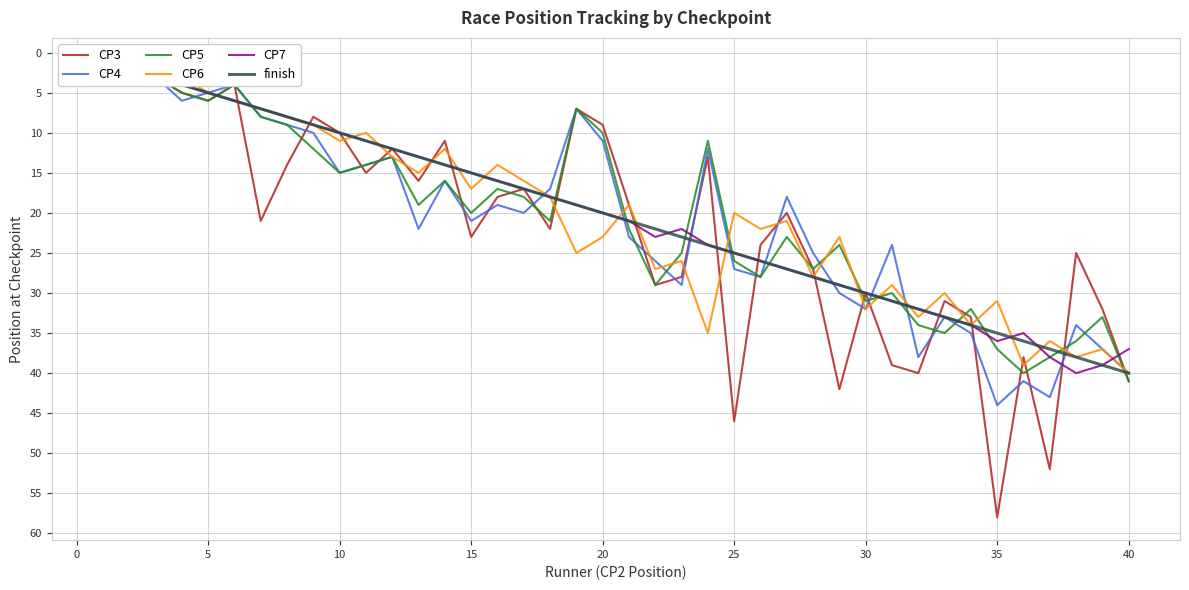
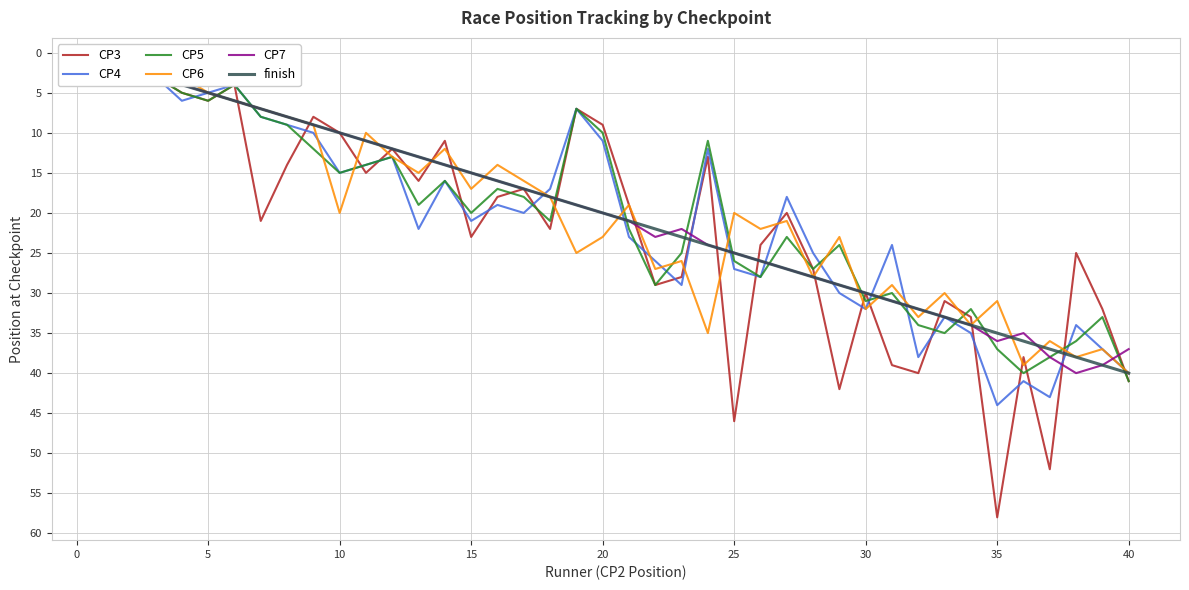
  {
    "CP3": {
      "15": 23,
      "20": 9,
      "25": 46,
      "35": 58
    },
    "CP4": {
      "15": 21,
      "20": 11,
      "25": 27,
      "35": 44
    },
    "CP5": {
      "15": 20,
      "20": 10,
      "25": 26,
      "30": 31,
      "35": 37
    },
    "CP6": {
-     "10": 11,
+     "10": 20,
      "15": 17,
      "20": 23,
      "25": 20,
      "35": 31
    },
    "CP7": {
      "35": 36,
      "40": 37
    },
    "finish": {
      "35": 35
    }
  }
